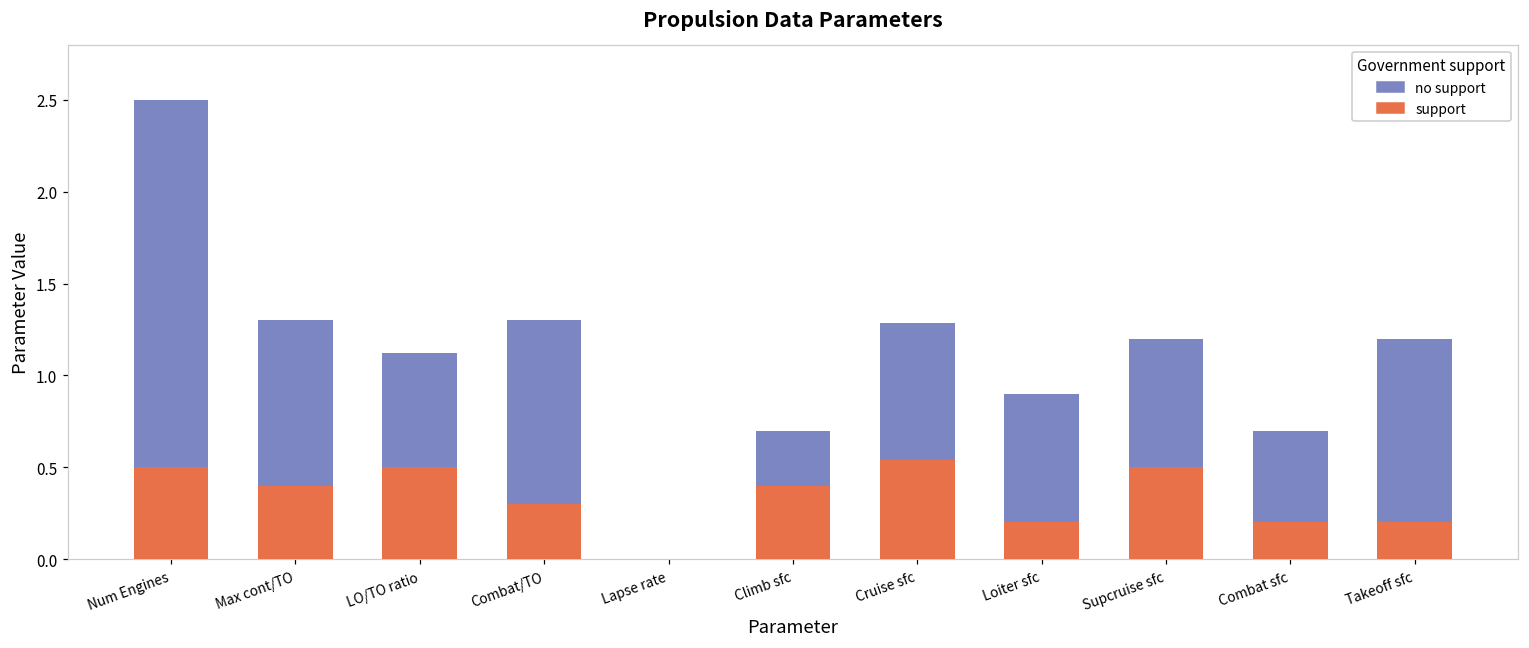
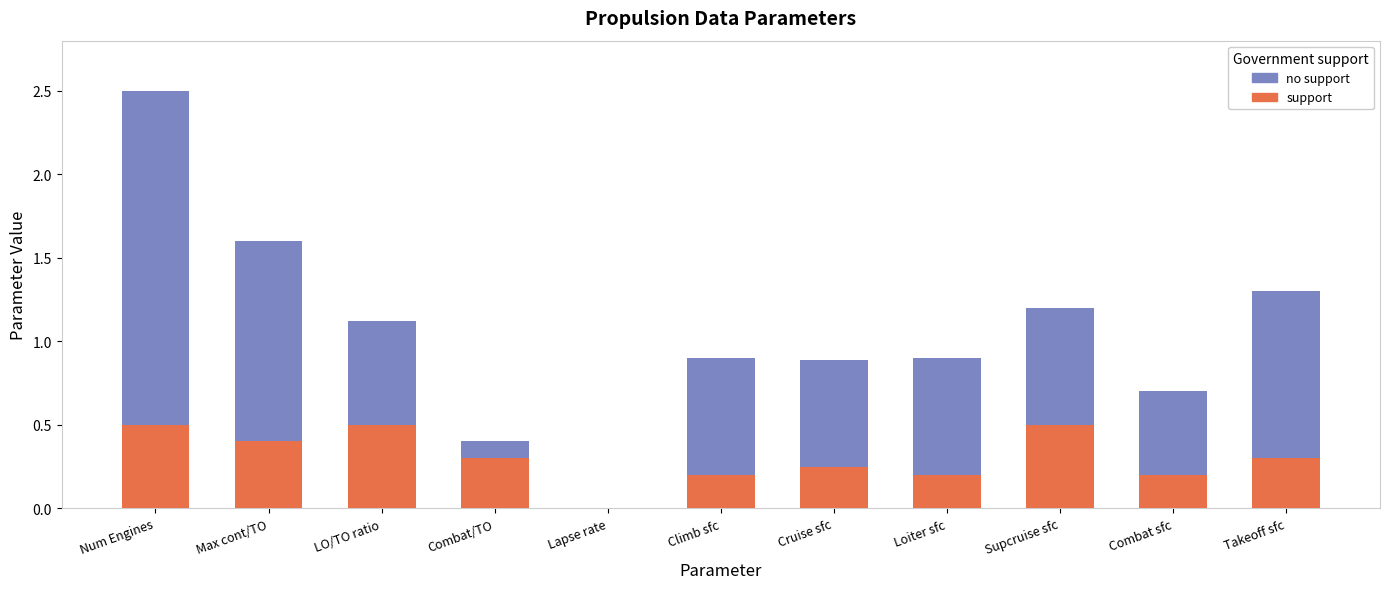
  {
    "support": {
      "Num Engines": 0.50,
      "Max cont/TO": 0.40,
      "LO/TO ratio": 0.50,
      "Combat/TO": 0.30,
      "Lapse rate": 0.00,
-     "Climb sfc": 0.4,
-     "Cruise sfc": 0.54,
+     "Climb sfc": 0.2,
+     "Cruise sfc": 0.25,
      "Loiter sfc": 0.20,
      "Supcruise sfc": 0.50,
      "Combat sfc": 0.20,
-     "Takeoff sfc": 0.2
+     "Takeoff sfc": 0.3
    },
    "no support": {
      "Num Engines": 2.00,
-     "Max cont/TO": 0.9,
+     "Max cont/TO": 1.2,
      "LO/TO ratio": 0.62,
-     "Combat/TO": 1.0,
+     "Combat/TO": 0.1,
      "Lapse rate": 0.00,
-     "Climb sfc": 0.3,
-     "Cruise sfc": 0.75,
+     "Climb sfc": 0.7,
+     "Cruise sfc": 0.64,
      "Loiter sfc": 0.70,
      "Supcruise sfc": 0.70,
      "Combat sfc": 0.50,
      "Takeoff sfc": 1.00
    }
  }
